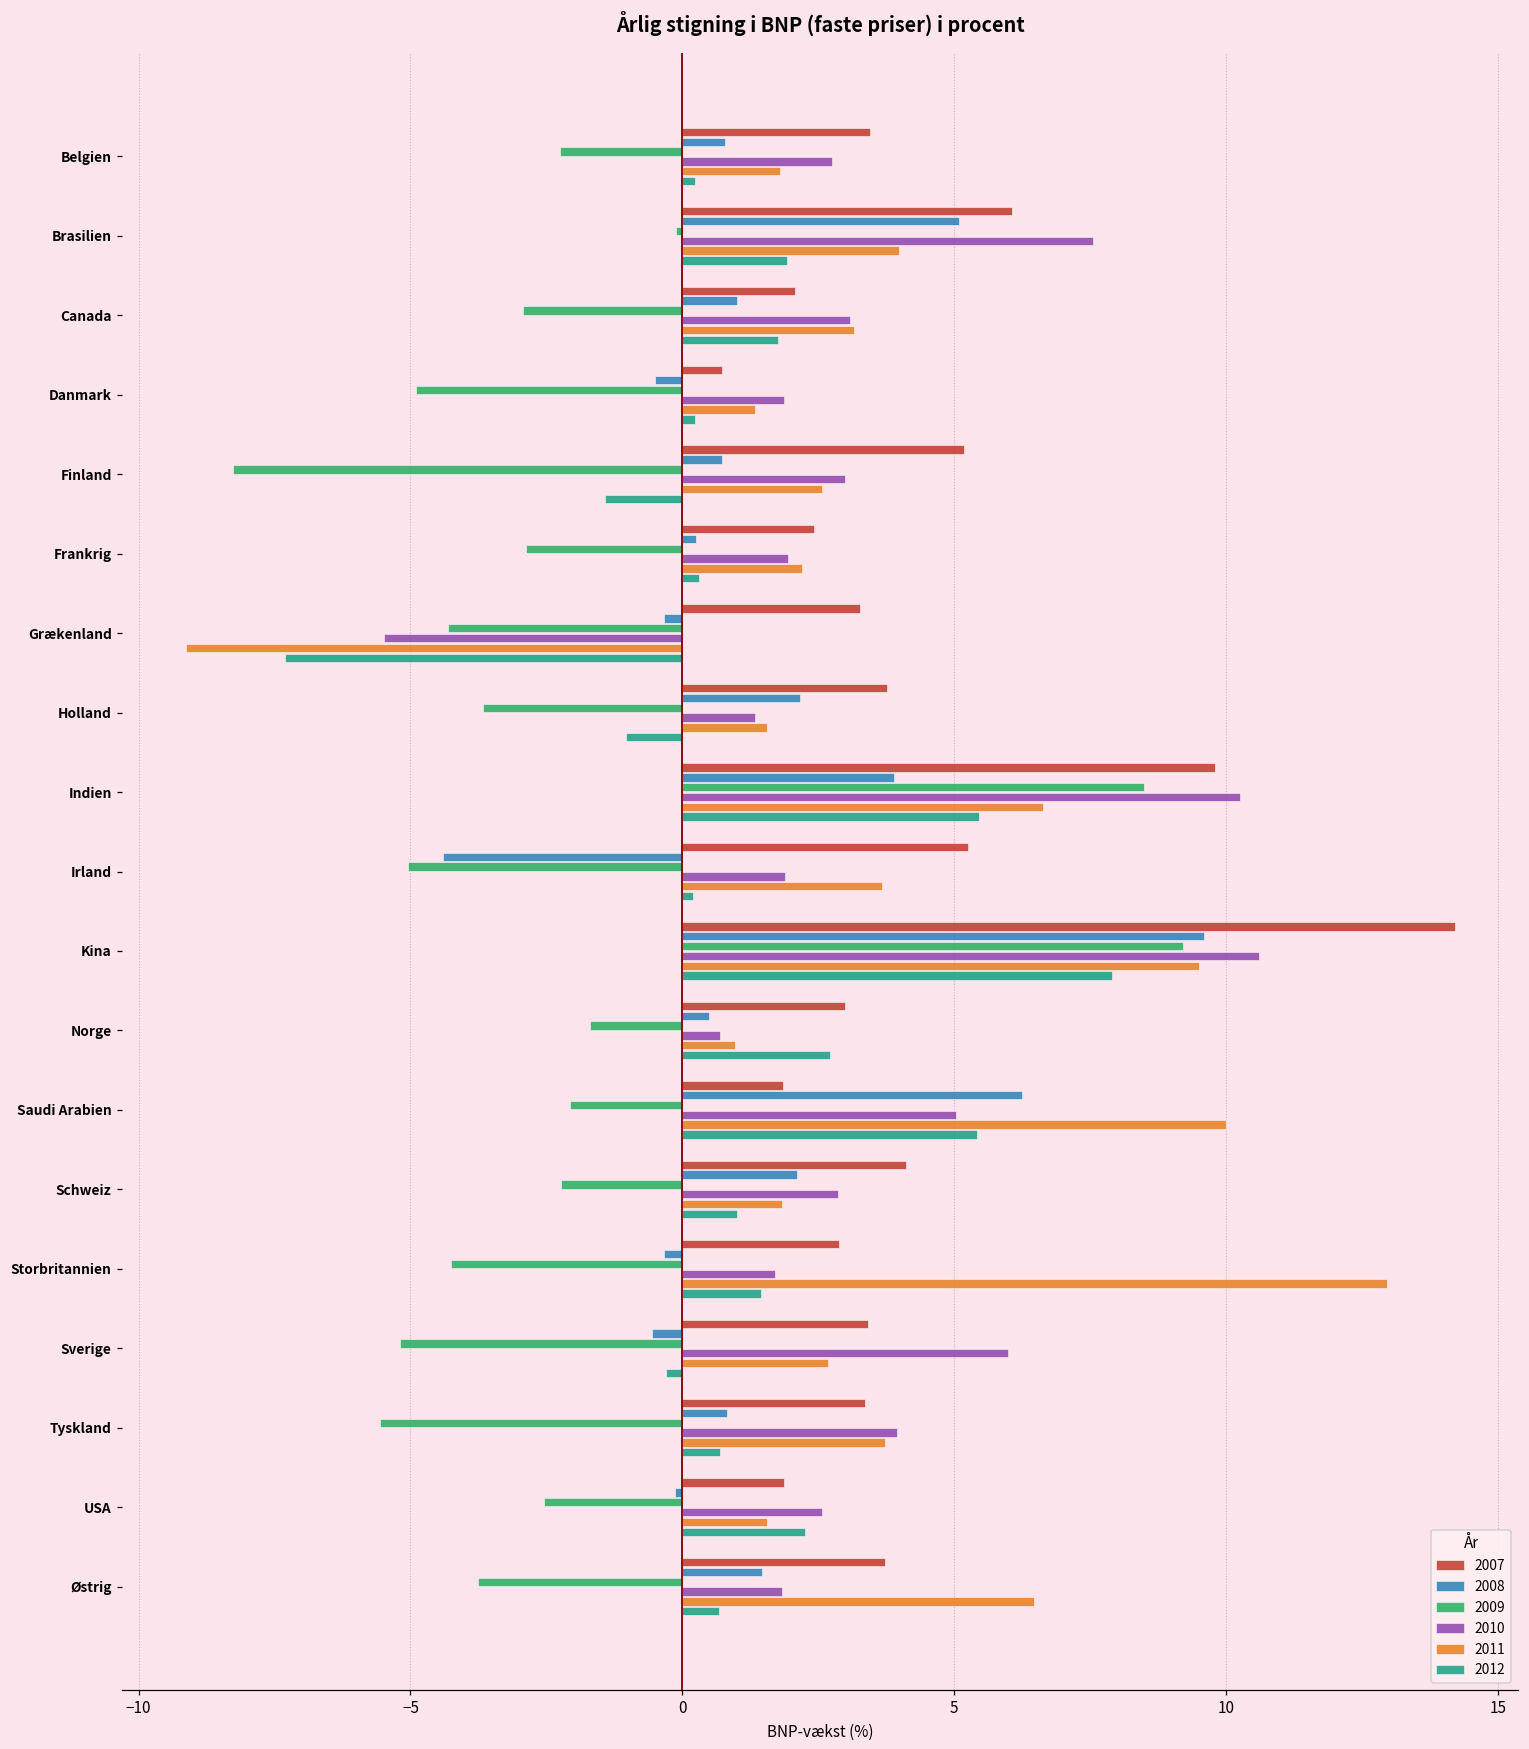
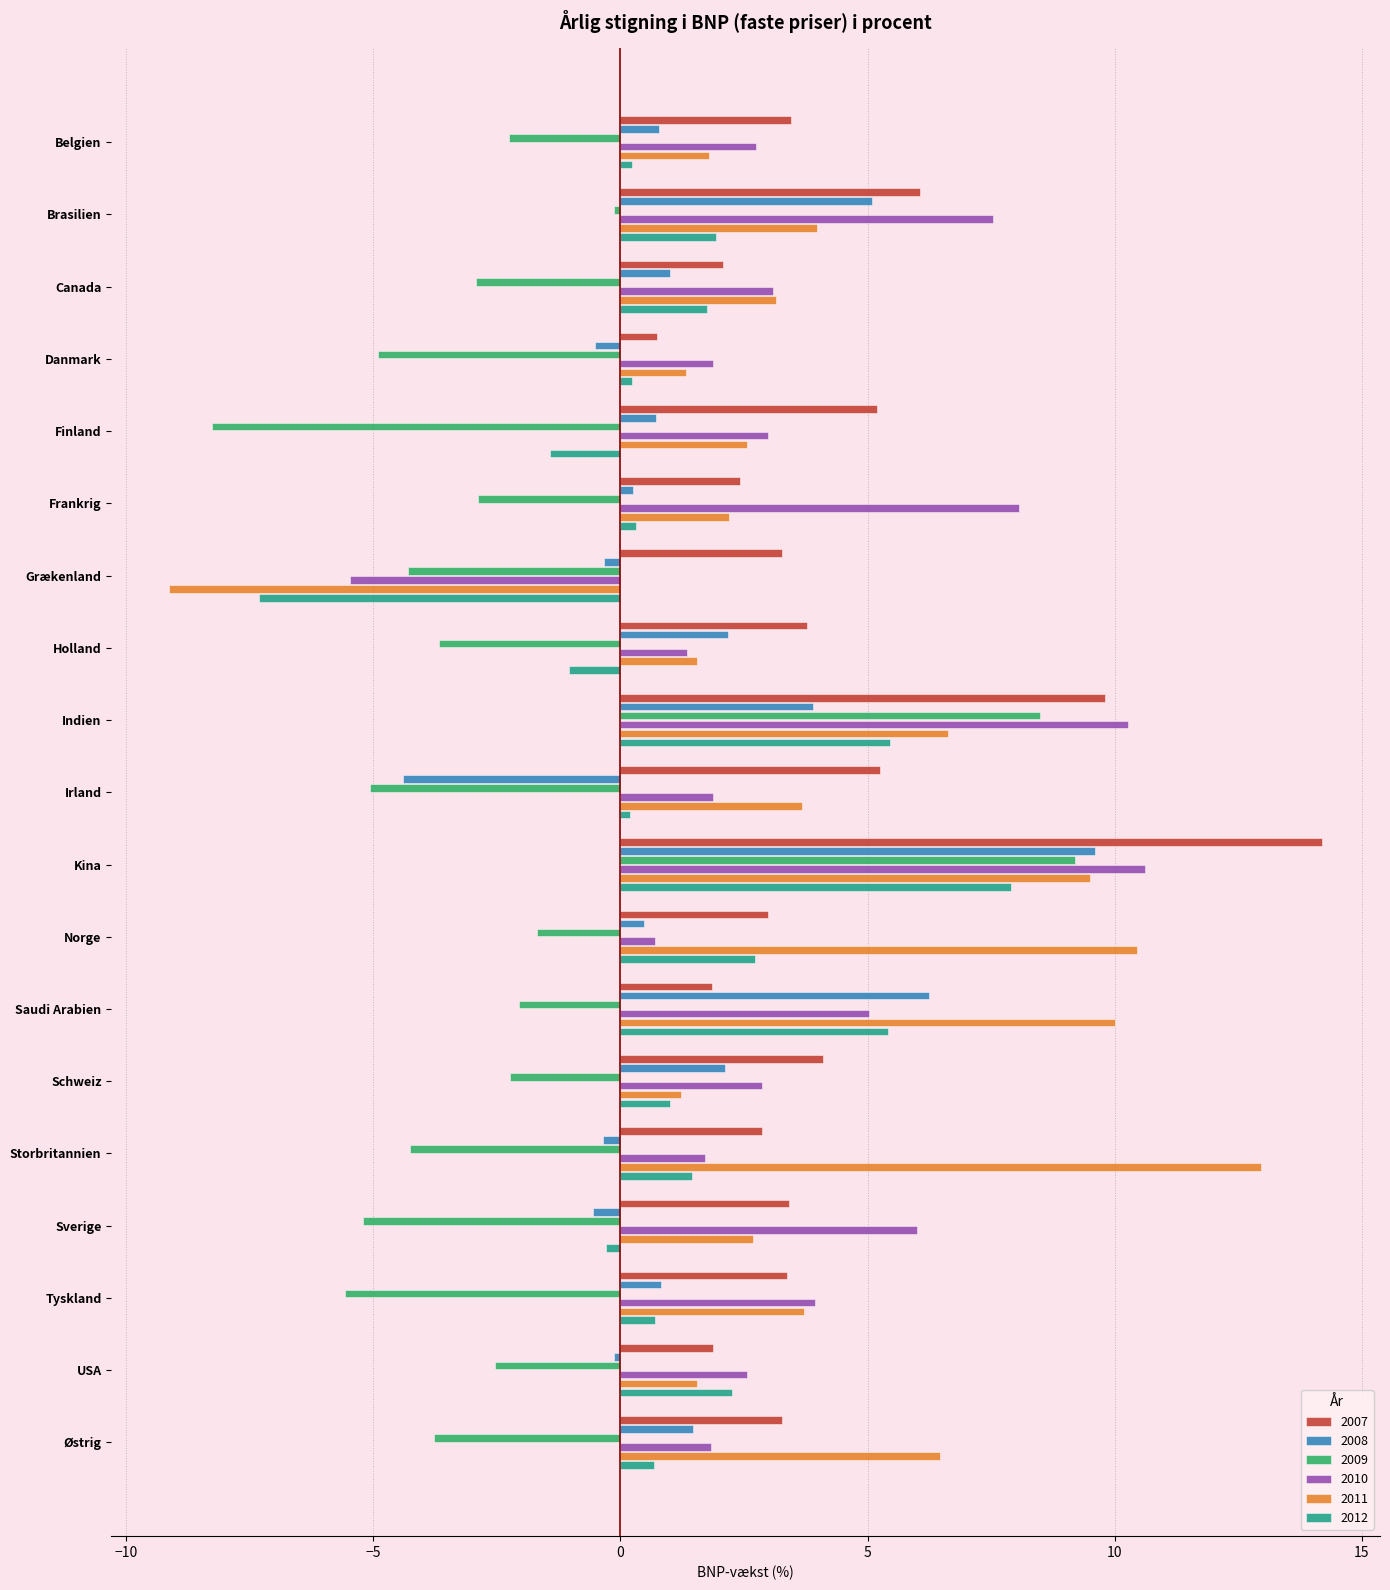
  {
    "2007": {
      "Belgien": 3.4,
      "Brasilien": 6.1,
      "Canada": 2.1,
      "Danmark": 0.7,
      "Finland": 5.2,
      "Frankrig": 2.4,
      "Grækenland": 3.3,
      "Holland": 3.8,
      "Indien": 9.8,
      "Irland": 5.3,
      "Kina": 14.2,
      "Norge": 3.0,
      "Saudi Arabien": 1.8,
      "Schweiz": 4.1,
      "Storbritannien": 2.9,
      "Sverige": 3.4,
      "Tyskland": 3.4,
      "USA": 1.9,
-     "Østrig": 3.7
+     "Østrig": 3.3
    },
    "2008": {
      "Belgien": 0.8,
      "Brasilien": 5.1,
      "Canada": 1.0,
      "Danmark": -0.5,
      "Finland": 0.7,
      "Frankrig": 0.3,
      "Grækenland": -0.3,
      "Holland": 2.2,
      "Indien": 3.9,
      "Irland": -4.4,
      "Kina": 9.6,
      "Norge": 0.5,
      "Saudi Arabien": 6.3,
      "Schweiz": 2.1,
      "Storbritannien": -0.3,
      "Sverige": -0.6,
      "Tyskland": 0.8,
      "USA": -0.1,
      "Østrig": 1.5
    },
    "2010": {
      "Belgien": 2.7,
      "Brasilien": 7.5,
      "Canada": 3.1,
      "Danmark": 1.9,
      "Finland": 3.0,
-     "Frankrig": 1.9,
+     "Frankrig": 8.1,
      "Grækenland": -5.5,
      "Holland": 1.3,
      "Indien": 10.3,
      "Irland": 1.9,
      "Kina": 10.6,
      "Norge": 0.7,
      "Saudi Arabien": 5.0,
      "Schweiz": 2.9,
      "Storbritannien": 1.7,
      "Sverige": 6.0,
      "Tyskland": 3.9,
      "USA": 2.6,
      "Østrig": 1.8
    },
    "2011": {
      "Belgien": 1.8,
      "Brasilien": 4.0,
      "Canada": 3.1,
      "Danmark": 1.3,
      "Finland": 2.6,
      "Frankrig": 2.2,
      "Grækenland": -9.1,
      "Holland": 1.6,
      "Indien": 6.6,
      "Irland": 3.7,
      "Kina": 9.5,
-     "Norge": 1.0,
+     "Norge": 10.4,
      "Saudi Arabien": 10.0,
-     "Schweiz": 1.8,
+     "Schweiz": 1.2,
      "Storbritannien": 13.0,
      "Sverige": 2.7,
      "Tyskland": 3.7,
      "USA": 1.6,
      "Østrig": 6.5
    }
  }
